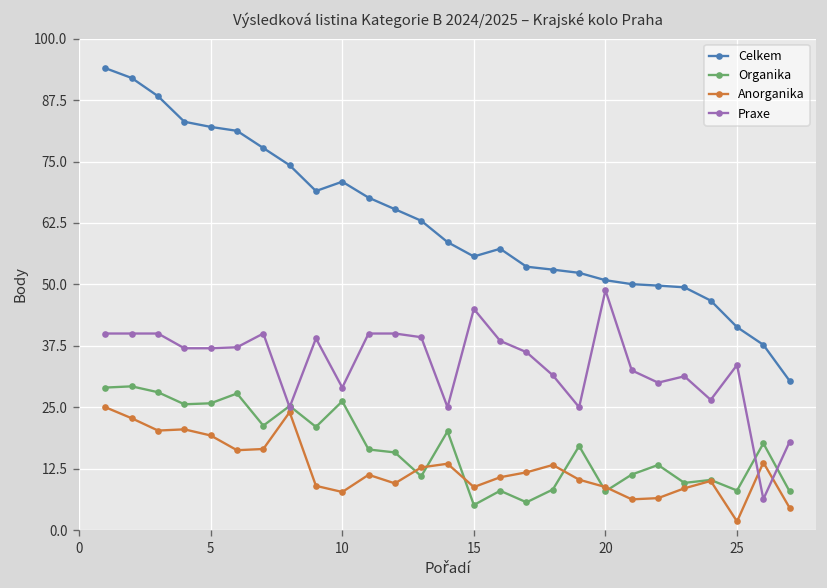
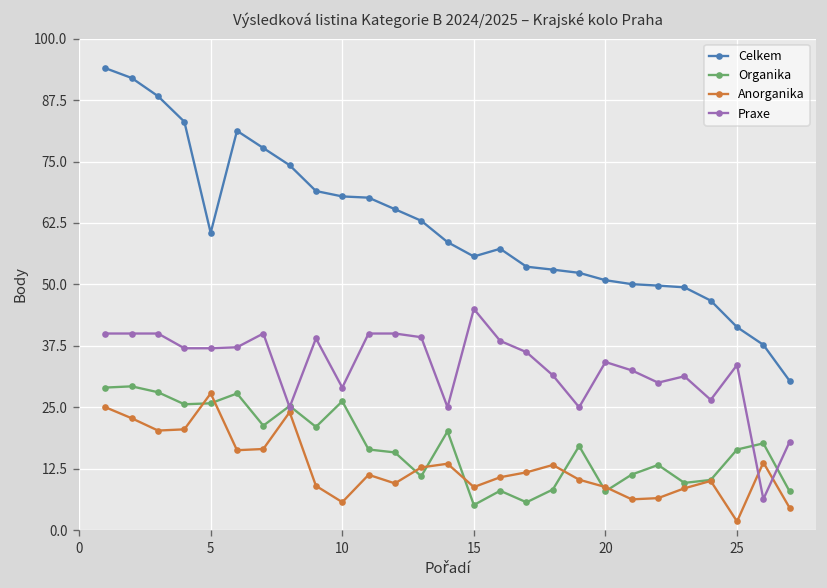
  {
    "Celkem": {
-     "5": 82,
-     "10": 71,
+     "5": 60,
+     "10": 68,
      "15": 56,
      "20": 51,
      "25": 41
    },
    "Organika": {
      "5": 26,
      "10": 26,
      "15": 5,
      "20": 8,
-     "25": 8
+     "25": 16
    },
    "Anorganika": {
-     "5": 19,
-     "10": 8,
+     "5": 28,
+     "10": 6,
      "15": 9,
      "20": 9,
      "25": 2
    },
    "Praxe": {
      "5": 37,
      "10": 29,
      "15": 45,
-     "20": 49,
+     "20": 34,
      "25": 34
    }
  }
